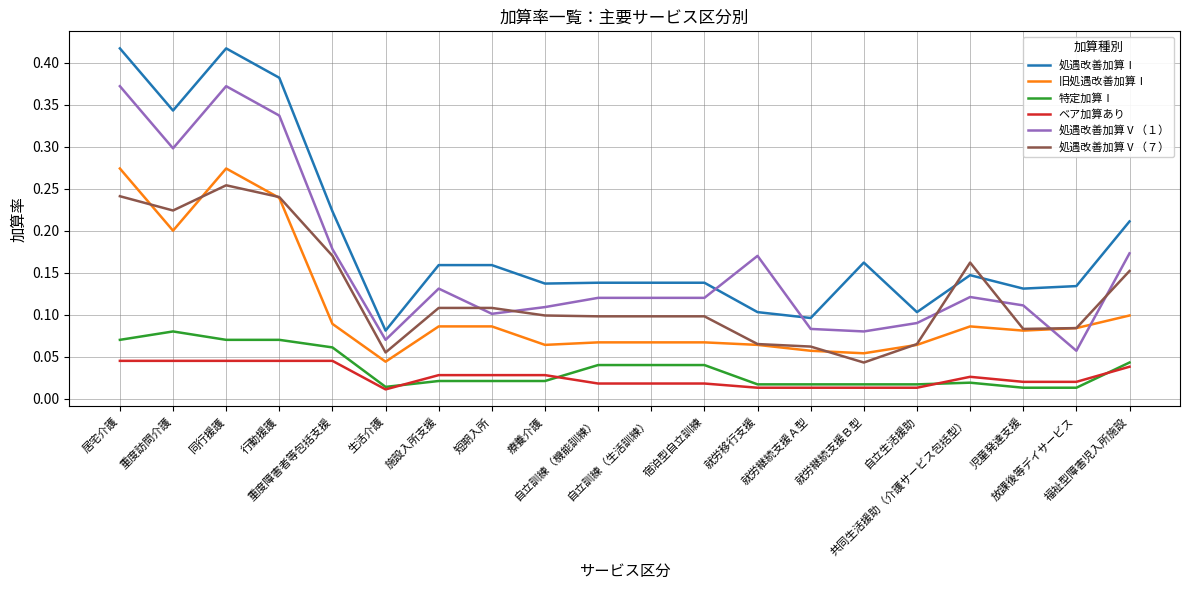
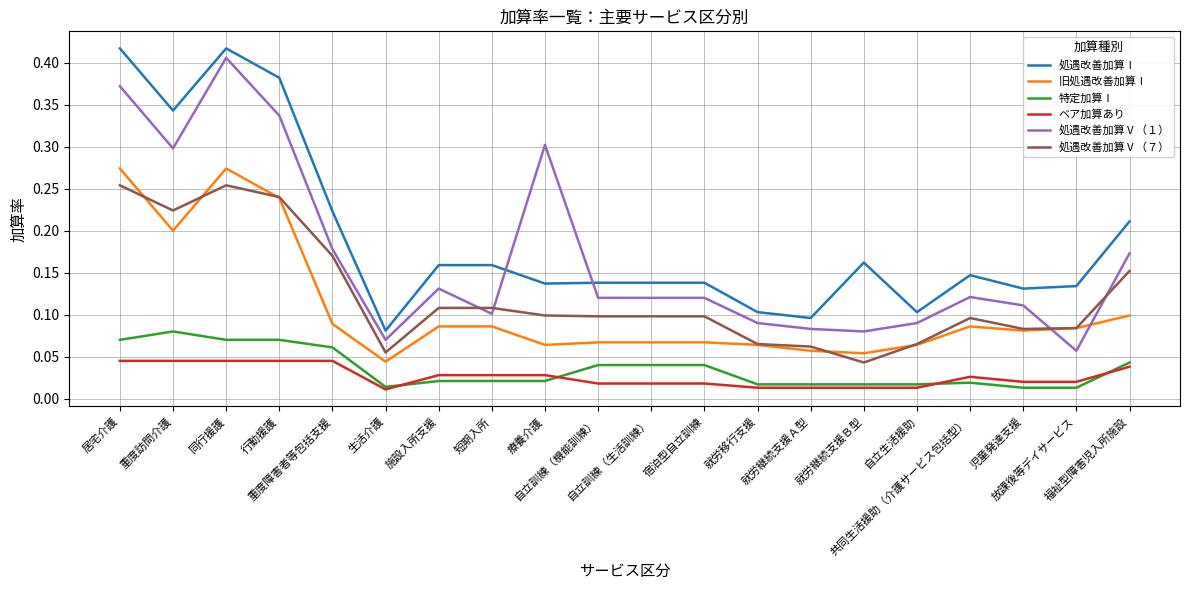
  {
    "処遇改善加算Ⅰ": {
      "居宅介護": 0.42,
      "重度訪問介護": 0.34,
      "同行援護": 0.42,
      "行動援護": 0.38,
      "重度障害者等包括支援": 0.22,
      "生活介護": 0.08,
      "施設入所支援": 0.16,
      "短期入所": 0.16,
      "療養介護": 0.14,
      "自立訓練（機能訓練）": 0.14,
      "自立訓練（生活訓練）": 0.14,
      "宿泊型自立訓練": 0.14,
      "就労移行支援": 0.10,
      "就労継続支援Ａ型": 0.10,
      "就労継続支援Ｂ型": 0.16,
      "自立生活援助": 0.10,
      "共同生活援助（介護サービス包括型）": 0.15,
      "児童発達支援": 0.13,
      "放課後等デイサービス": 0.13,
      "福祉型障害児入所施設": 0.21
    },
    "旧処遇改善加算Ⅰ": {
      "居宅介護": 0.27,
      "重度訪問介護": 0.20,
      "同行援護": 0.27,
      "重度障害者等包括支援": 0.09,
      "生活介護": 0.04,
      "施設入所支援": 0.09,
      "短期入所": 0.09,
      "療養介護": 0.06,
      "自立訓練（機能訓練）": 0.07,
      "自立訓練（生活訓練）": 0.07,
      "宿泊型自立訓練": 0.07,
      "就労継続支援Ａ型": 0.06,
      "就労継続支援Ｂ型": 0.05,
      "共同生活援助（介護サービス包括型）": 0.09,
      "福祉型障害児入所施設": 0.10
    },
    "特定加算Ⅰ": {
      "居宅介護": 0.07,
      "重度訪問介護": 0.08,
      "同行援護": 0.07,
      "行動援護": 0.07,
      "重度障害者等包括支援": 0.06,
      "施設入所支援": 0.02,
      "短期入所": 0.02,
      "療養介護": 0.02,
      "自立訓練（機能訓練）": 0.04,
      "自立訓練（生活訓練）": 0.04,
      "宿泊型自立訓練": 0.04,
      "就労移行支援": 0.02,
      "就労継続支援Ａ型": 0.02,
      "就労継続支援Ｂ型": 0.02,
      "自立生活援助": 0.02,
      "共同生活援助（介護サービス包括型）": 0.02,
      "児童発達支援": 0.01,
      "放課後等デイサービス": 0.01,
      "福祉型障害児入所施設": 0.04
    },
    "ベア加算あり": {
      "居宅介護": 0.05,
      "重度訪問介護": 0.05,
      "同行援護": 0.05,
      "行動援護": 0.05,
      "重度障害者等包括支援": 0.05,
      "施設入所支援": 0.03,
      "短期入所": 0.03,
      "療養介護": 0.03,
      "自立訓練（機能訓練）": 0.02,
      "自立訓練（生活訓練）": 0.02,
      "宿泊型自立訓練": 0.02,
      "就労移行支援": 0.01,
      "就労継続支援Ａ型": 0.01,
      "就労継続支援Ｂ型": 0.01,
      "自立生活援助": 0.01,
      "共同生活援助（介護サービス包括型）": 0.03,
      "児童発達支援": 0.02,
      "放課後等デイサービス": 0.02,
      "福祉型障害児入所施設": 0.04
    },
    "処遇改善加算Ⅴ（１）": {
      "居宅介護": 0.37,
      "重度訪問介護": 0.30,
-     "同行援護": 0.37,
+     "同行援護": 0.41,
      "行動援護": 0.34,
      "重度障害者等包括支援": 0.18,
      "生活介護": 0.07,
      "施設入所支援": 0.13,
      "短期入所": 0.10,
-     "療養介護": 0.11,
+     "療養介護": 0.30,
      "自立訓練（機能訓練）": 0.12,
      "自立訓練（生活訓練）": 0.12,
      "宿泊型自立訓練": 0.12,
-     "就労移行支援": 0.17,
+     "就労移行支援": 0.09,
      "就労継続支援Ａ型": 0.08,
      "就労継続支援Ｂ型": 0.08,
      "自立生活援助": 0.09,
      "共同生活援助（介護サービス包括型）": 0.12,
      "児童発達支援": 0.11,
      "放課後等デイサービス": 0.06,
      "福祉型障害児入所施設": 0.17
    },
    "処遇改善加算Ⅴ（７）": {
-     "居宅介護": 0.24,
+     "居宅介護": 0.25,
      "重度訪問介護": 0.22,
      "同行援護": 0.25,
      "重度障害者等包括支援": 0.17,
      "生活介護": 0.05,
      "施設入所支援": 0.11,
      "短期入所": 0.11,
      "療養介護": 0.10,
      "自立訓練（機能訓練）": 0.10,
      "自立訓練（生活訓練）": 0.10,
      "宿泊型自立訓練": 0.10,
      "就労継続支援Ａ型": 0.06,
      "就労継続支援Ｂ型": 0.04,
-     "共同生活援助（介護サービス包括型）": 0.16,
+     "共同生活援助（介護サービス包括型）": 0.10,
      "福祉型障害児入所施設": 0.15
    }
  }
